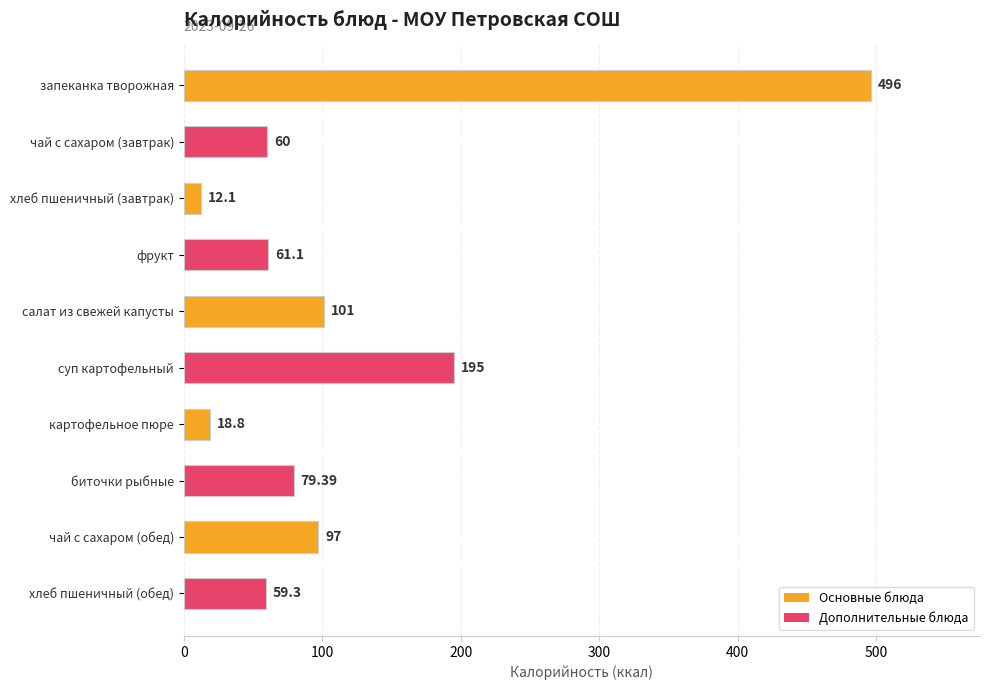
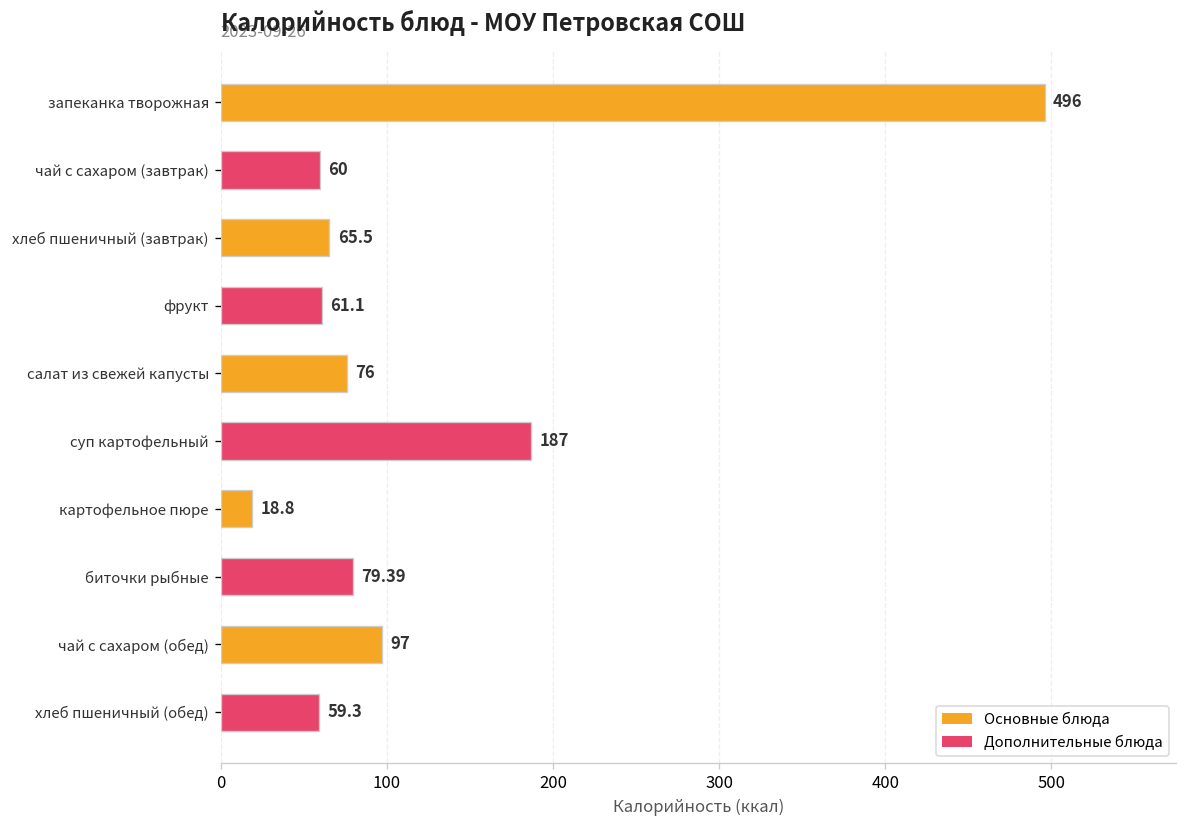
  {
    "запеканка творожная": 496,
    "чай с сахаром (завтрак)": 60,
-   "хлеб пшеничный (завтрак)": 12.1,
+   "хлеб пшеничный (завтрак)": 65.5,
    "фрукт": 61.1,
-   "салат из свежей капусты": 101,
-   "суп картофельный": 195,
+   "салат из свежей капусты": 76,
+   "суп картофельный": 187,
    "картофельное пюре": 18.8,
    "биточки рыбные": 79.39,
    "чай с сахаром (обед)": 97,
    "хлеб пшеничный (обед)": 59.3
  }
